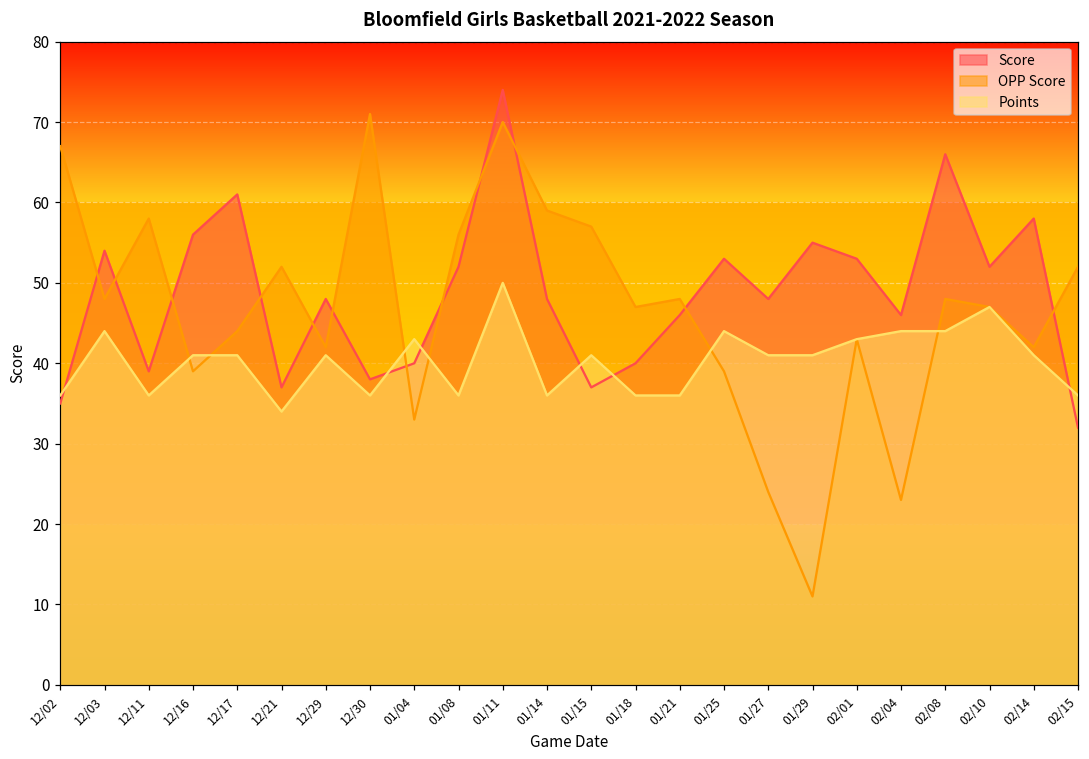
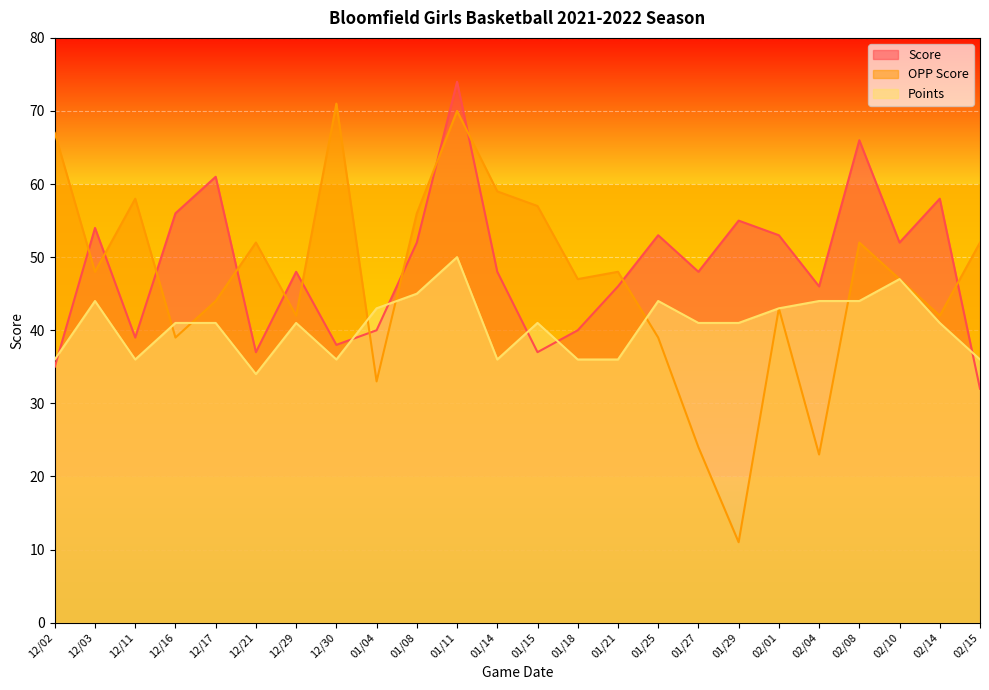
  {
    "Score": {
      "12/02": 35,
      "12/03": 54,
      "12/11": 39,
      "12/16": 56,
      "12/17": 61,
      "12/21": 37,
      "12/29": 48,
      "12/30": 38,
      "01/04": 40,
      "01/08": 52,
      "01/11": 74,
      "01/14": 48,
      "01/15": 37,
      "01/18": 40,
      "01/21": 46,
      "01/25": 53,
      "01/27": 48,
      "01/29": 55,
      "02/01": 53,
      "02/04": 46,
      "02/08": 66,
      "02/10": 52,
      "02/14": 58,
      "02/15": 32
    },
    "OPP Score": {
      "12/02": 67,
      "12/03": 48,
      "12/11": 58,
      "12/16": 39,
      "12/17": 44,
      "12/21": 52,
      "12/29": 42,
      "12/30": 71,
      "01/04": 33,
      "01/08": 56,
      "01/11": 70,
      "01/14": 59,
      "01/15": 57,
      "01/18": 47,
      "01/21": 48,
      "01/25": 39,
      "01/27": 24,
      "01/29": 11,
      "02/04": 23,
-     "02/08": 48,
+     "02/08": 52,
      "02/14": 42,
      "02/15": 52
    },
    "Points": {
      "12/02": 36,
      "12/03": 44,
      "12/11": 36,
      "12/16": 41,
      "12/17": 41,
      "12/21": 34,
      "12/29": 41,
      "12/30": 36,
      "01/04": 43,
-     "01/08": 36,
+     "01/08": 45,
      "01/11": 50,
      "01/14": 36,
      "01/15": 41,
      "01/18": 36,
      "01/21": 36,
      "01/25": 44,
      "01/27": 41,
      "01/29": 41,
      "02/04": 44,
      "02/08": 44,
      "02/14": 41,
      "02/15": 36
    }
  }
